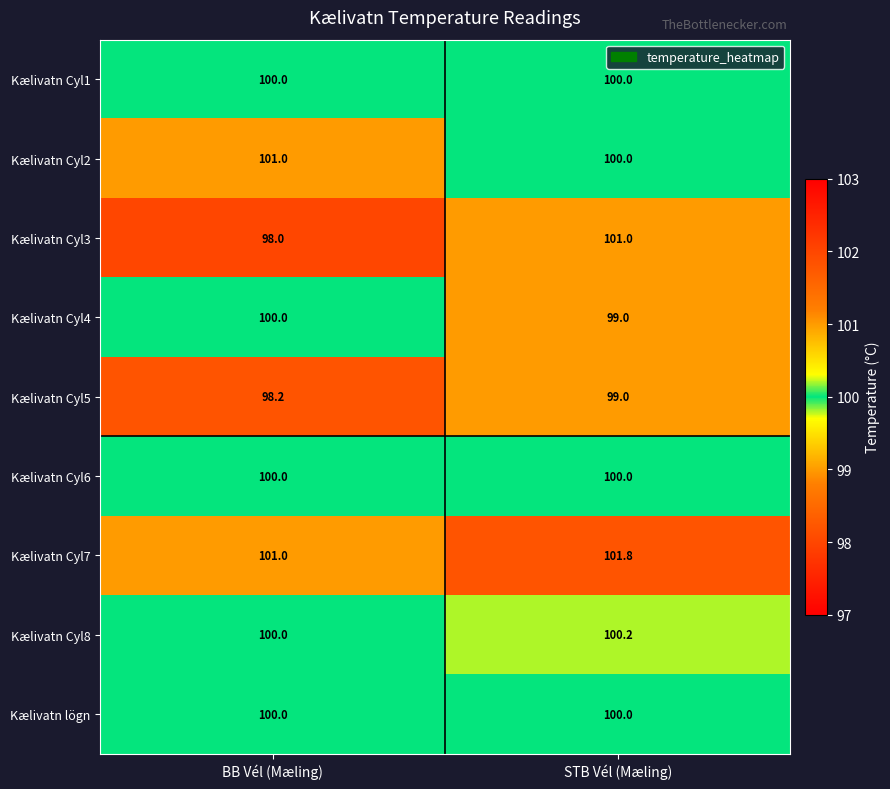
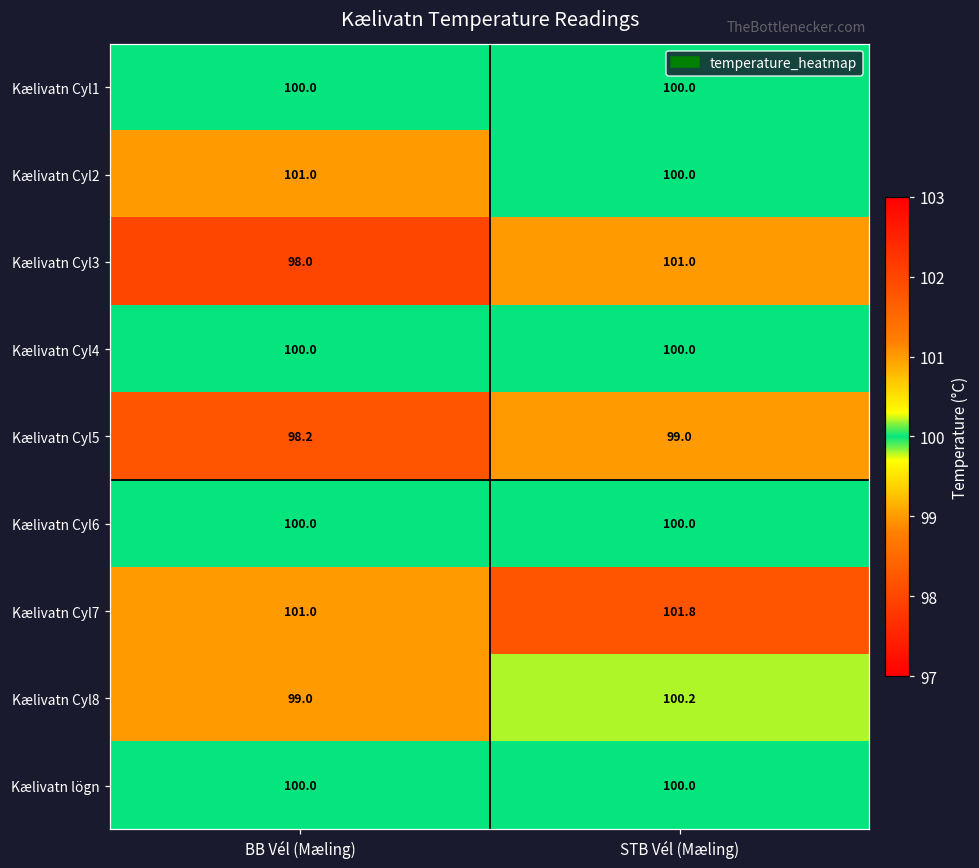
  {
    "Kælivatn Cyl1": {
      "BB Vél (Mæling)": 100.0,
      "STB Vél (Mæling)": 100.0
    },
    "Kælivatn Cyl2": {
      "BB Vél (Mæling)": 101.0,
      "STB Vél (Mæling)": 100.0
    },
    "Kælivatn Cyl3": {
      "BB Vél (Mæling)": 98.0,
      "STB Vél (Mæling)": 101.0
    },
    "Kælivatn Cyl4": {
      "BB Vél (Mæling)": 100.0,
-     "STB Vél (Mæling)": 99.0
+     "STB Vél (Mæling)": 100.0
    },
    "Kælivatn Cyl5": {
      "BB Vél (Mæling)": 98.2,
      "STB Vél (Mæling)": 99.0
    },
    "Kælivatn Cyl6": {
      "BB Vél (Mæling)": 100.0,
      "STB Vél (Mæling)": 100.0
    },
    "Kælivatn Cyl7": {
      "BB Vél (Mæling)": 101.0,
      "STB Vél (Mæling)": 101.8
    },
    "Kælivatn Cyl8": {
-     "BB Vél (Mæling)": 100.0,
+     "BB Vél (Mæling)": 99.0,
      "STB Vél (Mæling)": 100.2
    },
    "Kælivatn lögn": {
      "BB Vél (Mæling)": 100.0,
      "STB Vél (Mæling)": 100.0
    }
  }
